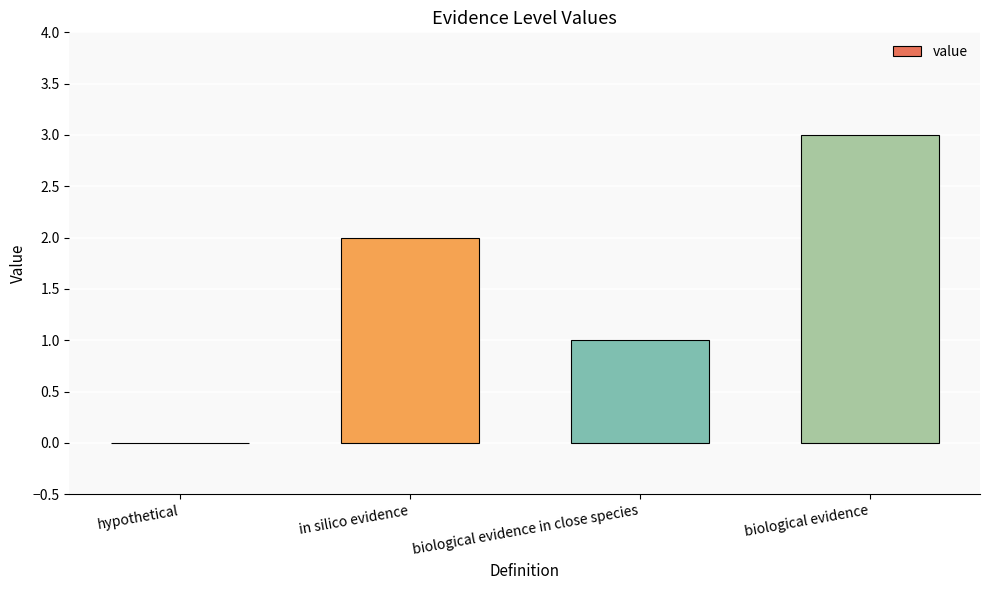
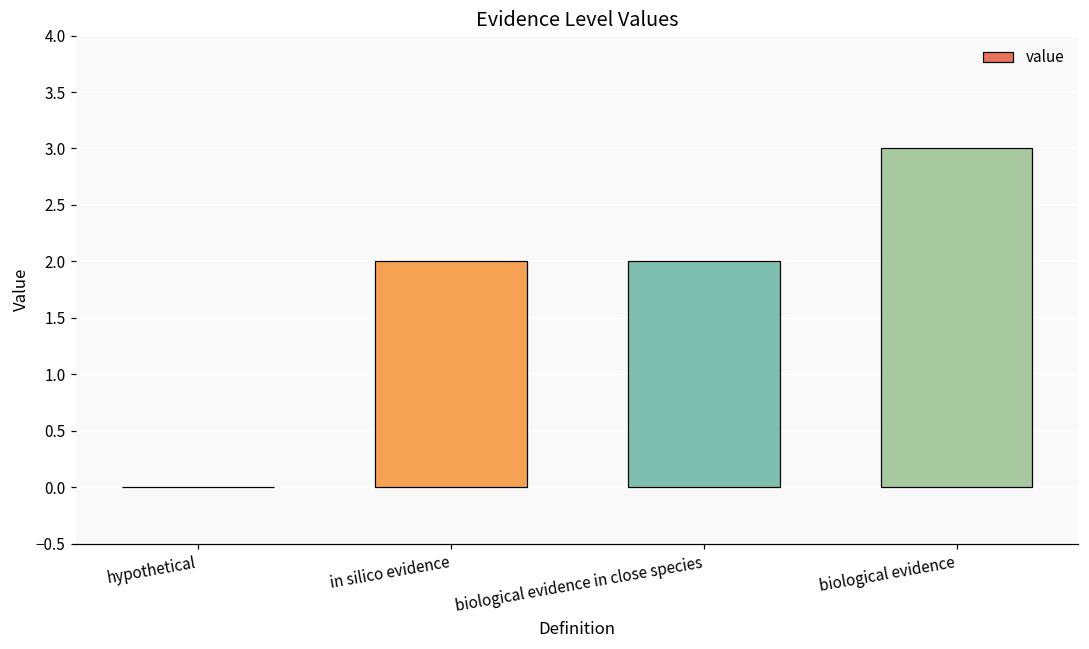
  {
    "hypothetical": 0,
    "in silico evidence": 2,
-   "biological evidence in close species": 1,
+   "biological evidence in close species": 2,
    "biological evidence": 3
  }
